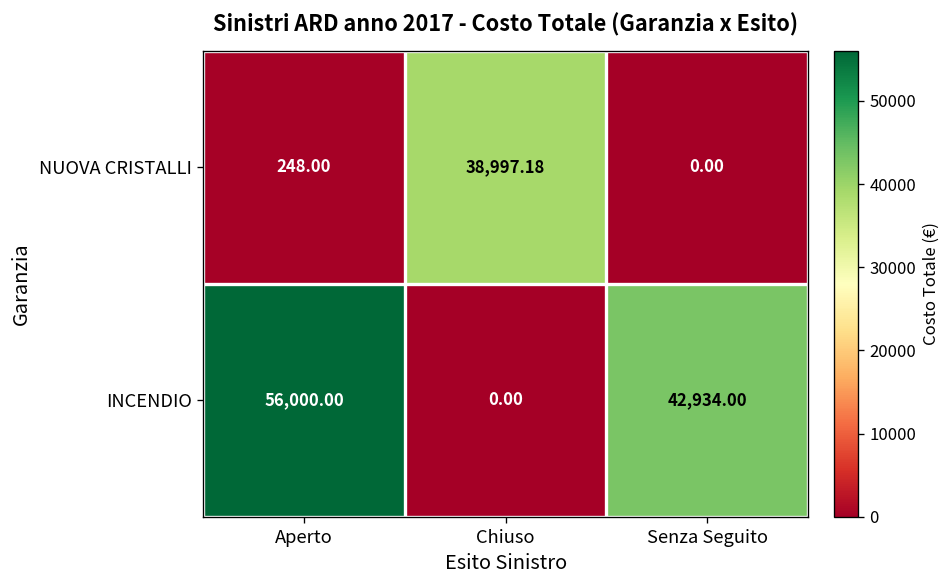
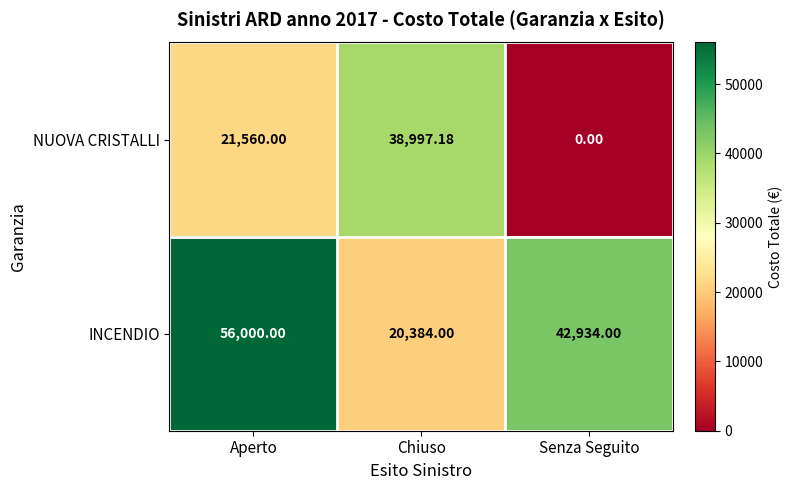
  {
    "NUOVA CRISTALLI": {
-     "Aperto": "248.00",
+     "Aperto": "21,560.00",
      "Chiuso": "38,997.18",
      "Senza Seguito": "0.00"
    },
    "INCENDIO": {
      "Aperto": "56,000.00",
-     "Chiuso": "0.00",
+     "Chiuso": "20,384.00",
      "Senza Seguito": "42,934.00"
    }
  }
